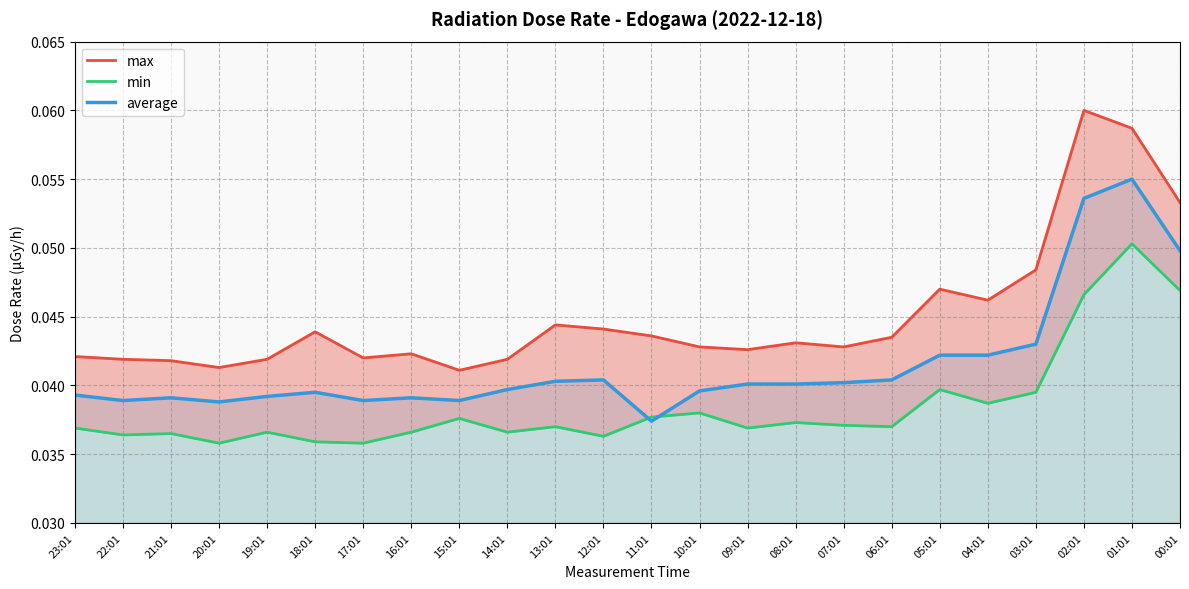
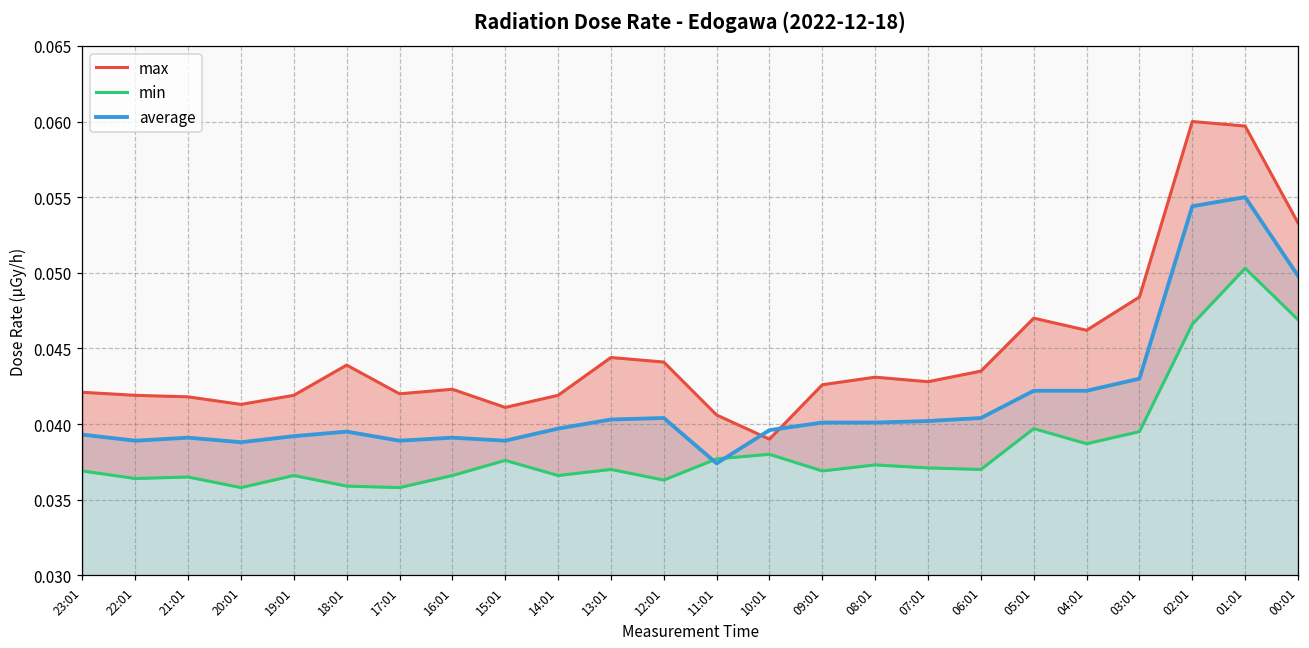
  {
    "max": {
      "23:01": 0.0421,
      "22:01": 0.0419,
      "21:01": 0.0418,
      "20:01": 0.0413,
      "19:01": 0.0419,
      "18:01": 0.0439,
      "17:01": 0.0420,
      "16:01": 0.0423,
      "15:01": 0.0411,
      "14:01": 0.0419,
      "13:01": 0.0444,
      "12:01": 0.0441,
-     "11:01": 0.0436,
-     "10:01": 0.0428,
+     "11:01": 0.0406,
+     "10:01": 0.0390,
      "09:01": 0.0426,
      "08:01": 0.0431,
      "07:01": 0.0428,
      "06:01": 0.0435,
      "05:01": 0.0470,
      "04:01": 0.0462,
      "03:01": 0.0484,
      "02:01": 0.0600,
-     "01:01": 0.0587,
+     "01:01": 0.0597,
      "00:01": 0.0533
    },
    "min": {
      "23:01": 0.0369,
      "22:01": 0.0364,
      "21:01": 0.0365,
      "20:01": 0.0358,
      "19:01": 0.0366,
      "18:01": 0.0359,
      "17:01": 0.0358,
      "16:01": 0.0366,
      "15:01": 0.0376,
      "14:01": 0.0366,
      "13:01": 0.0370,
      "12:01": 0.0363,
      "11:01": 0.0377,
      "10:01": 0.0380,
      "09:01": 0.0369,
      "08:01": 0.0373,
      "07:01": 0.0371,
      "06:01": 0.0370,
      "05:01": 0.0397,
      "04:01": 0.0387,
      "03:01": 0.0395,
      "02:01": 0.0466,
      "01:01": 0.0503,
      "00:01": 0.0469
    },
    "average": {
      "23:01": 0.0393,
      "22:01": 0.0389,
      "21:01": 0.0391,
      "20:01": 0.0388,
      "19:01": 0.0392,
      "18:01": 0.0395,
      "17:01": 0.0389,
      "16:01": 0.0391,
      "15:01": 0.0389,
      "14:01": 0.0397,
      "13:01": 0.0403,
      "12:01": 0.0404,
      "11:01": 0.0374,
      "10:01": 0.0396,
      "09:01": 0.0401,
      "08:01": 0.0401,
      "07:01": 0.0402,
      "06:01": 0.0404,
      "05:01": 0.0422,
      "04:01": 0.0422,
      "03:01": 0.0430,
-     "02:01": 0.0536,
+     "02:01": 0.0544,
      "01:01": 0.0550,
      "00:01": 0.0498
    }
  }
